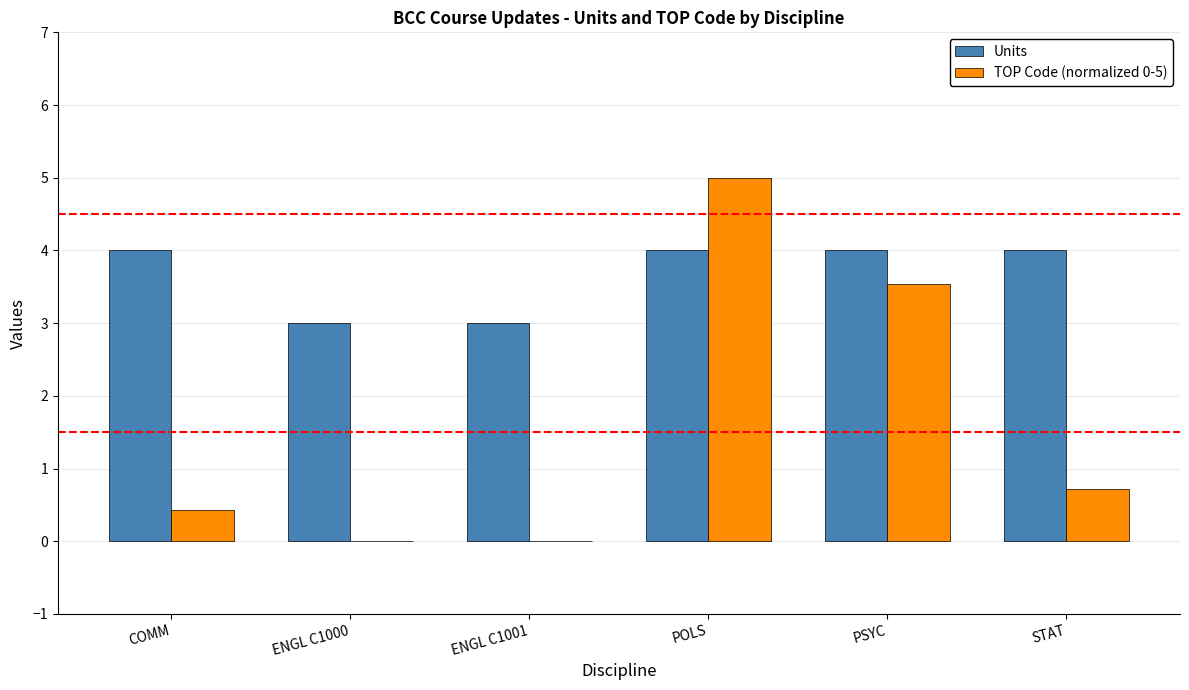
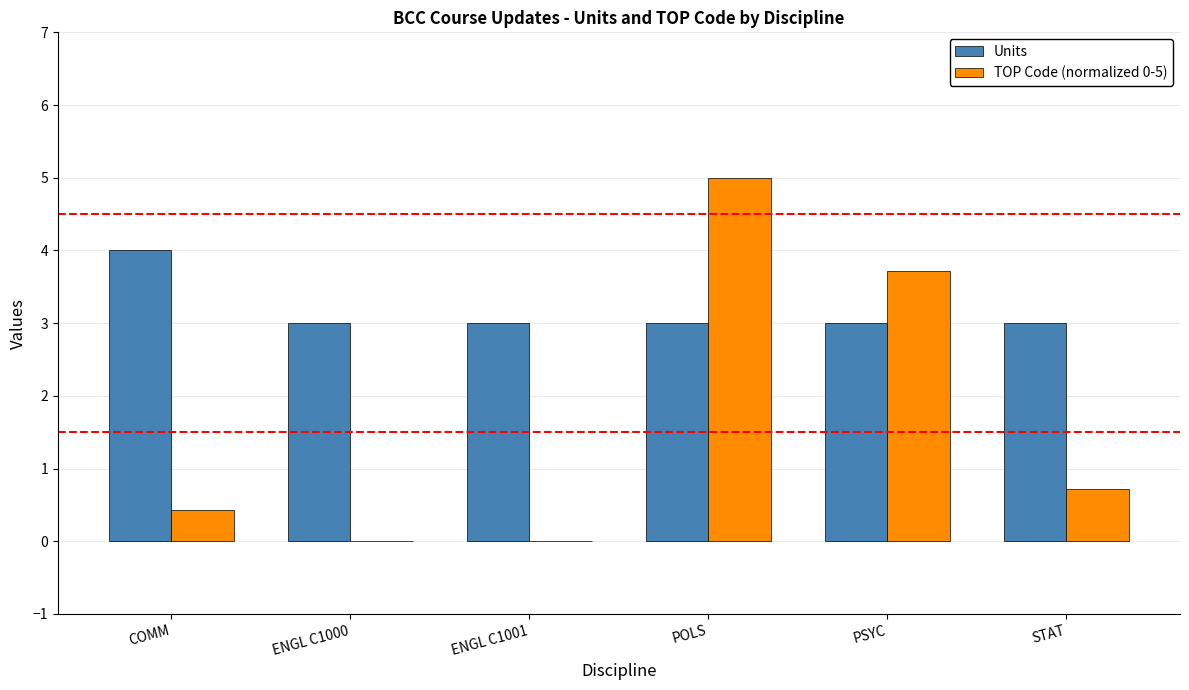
  {
    "Units": {
      "COMM": 4,
      "ENGL C1000": 3,
      "ENGL C1001": 3,
-     "POLS": 4,
-     "PSYC": 4,
-     "STAT": 4
+     "POLS": 3,
+     "PSYC": 3,
+     "STAT": 3
    },
    "TOP Code (normalized 0-5)": {
      "COMM": 0.4,
      "ENGL C1000": 0.0,
      "ENGL C1001": 0.0,
      "POLS": 5.0,
-     "PSYC": 3.5,
+     "PSYC": 3.7,
      "STAT": 0.7
    }
  }
